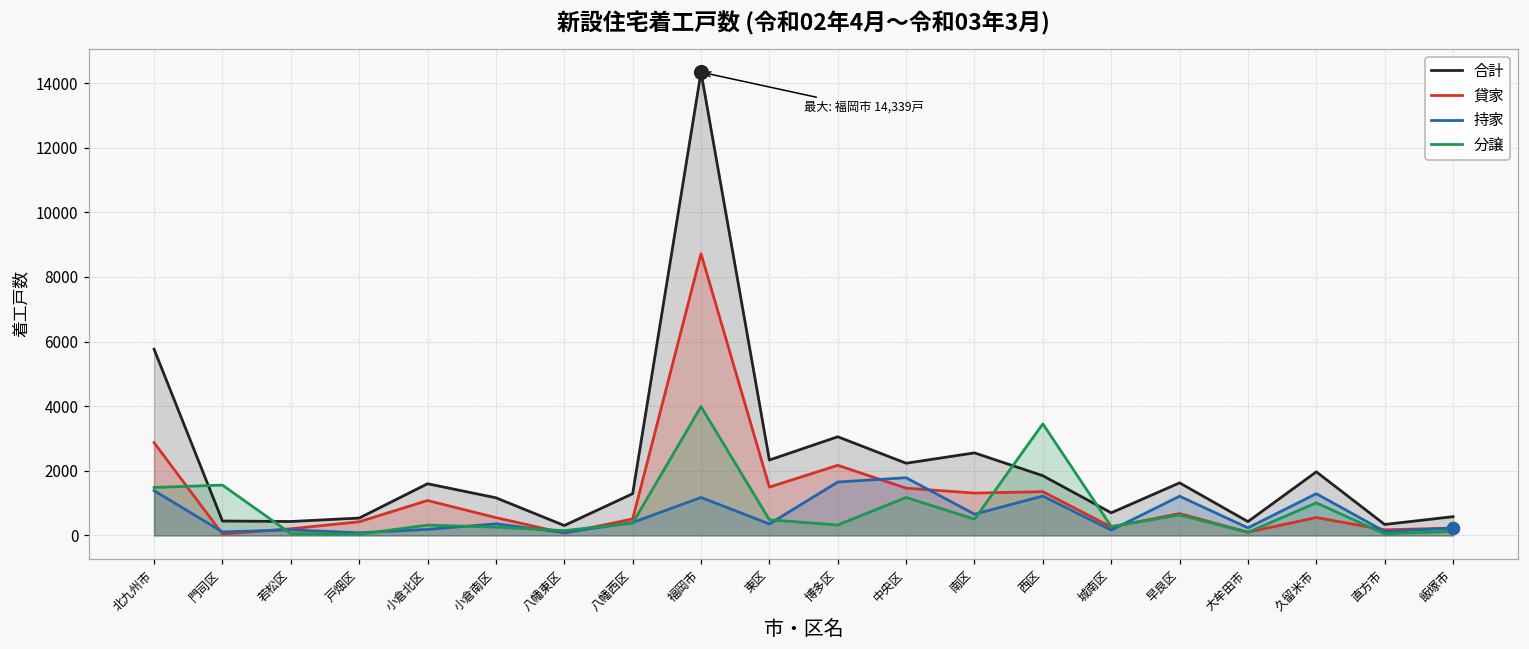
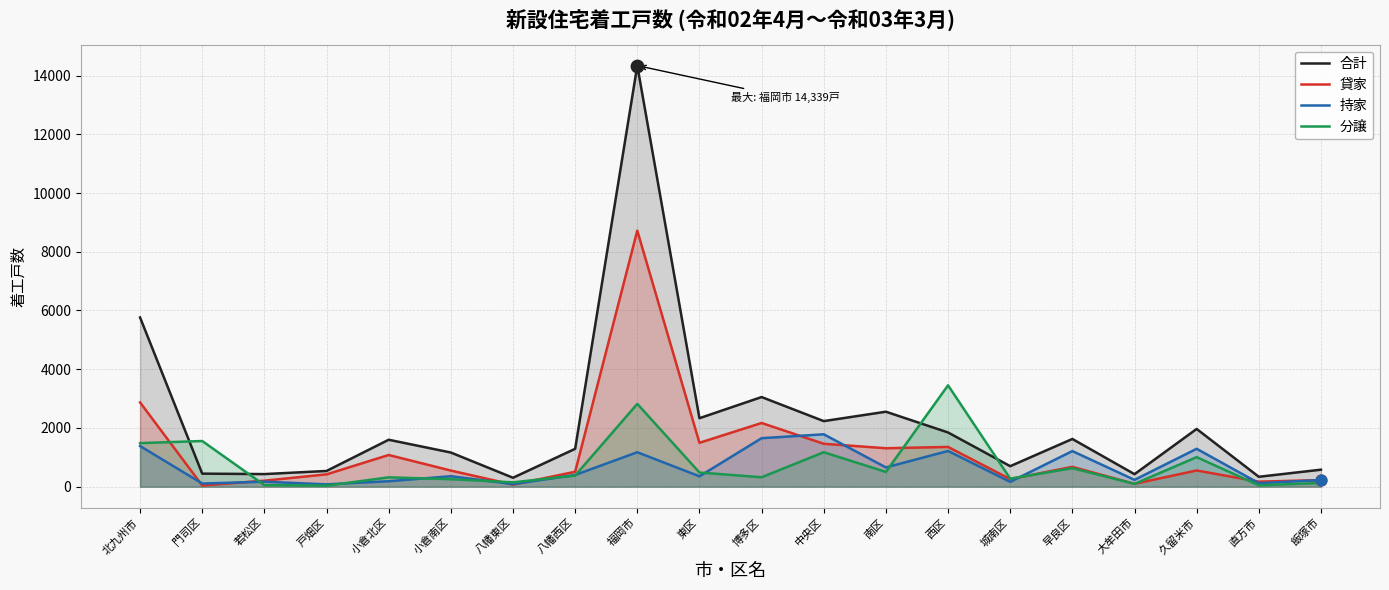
  {
    "持家": {
      "北九州市": 1400,
      "小倉北区": 200,
      "小倉南区": 400,
      "福岡市": 1200,
      "東区": 400,
      "博多区": 1700,
      "中央区": 1800,
      "南区": 700,
      "西区": 1200,
      "城南区": 200,
      "早良区": 1200,
      "大牟田市": 200,
      "久留米市": 1300
    },
    "分譲": {
      "北九州市": 1500,
      "門司区": 1600,
      "若松区": 100,
      "小倉北区": 300,
      "小倉南区": 300,
-     "福岡市": 4000,
+     "福岡市": 2800,
      "東区": 500,
      "博多区": 300,
      "中央区": 1200,
      "南区": 500,
      "西区": 3500,
      "久留米市": 1000,
      "飯塚市": 100
    }
  }
